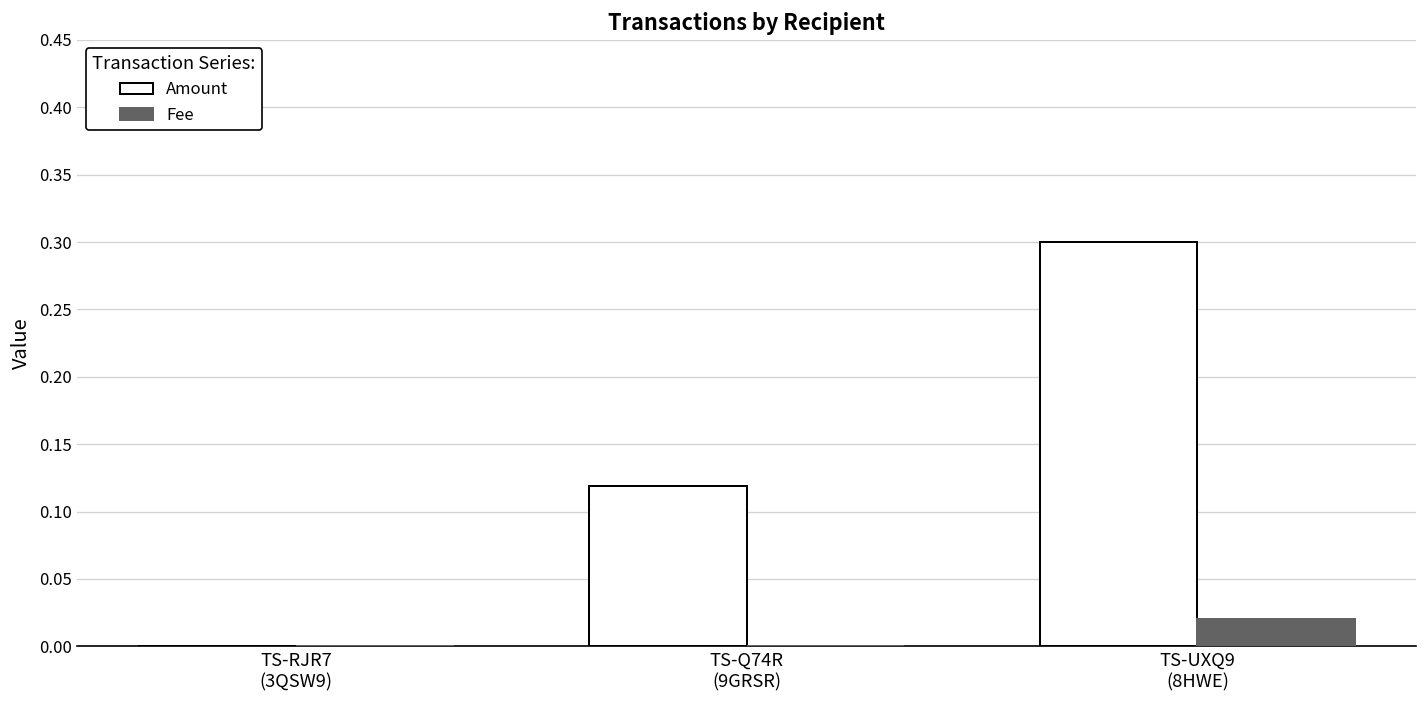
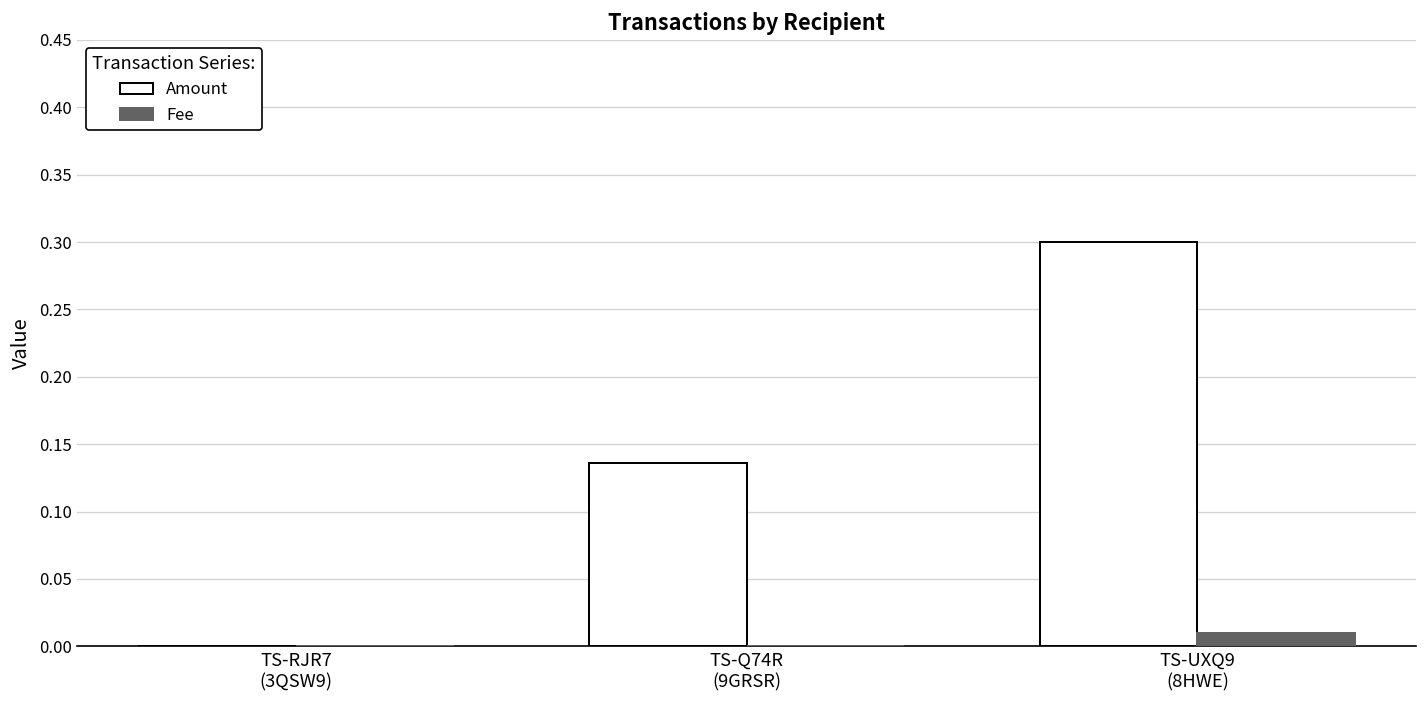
  {
    "Amount": {
      "TS-RJR7 (3QSW9)": 0.000,
-     "TS-Q74R (9GRSR)": 0.119,
+     "TS-Q74R (9GRSR)": 0.136,
      "TS-UXQ9 (8HWE)": 0.300
    },
    "Fee": {
      "TS-RJR7 (3QSW9)": 0.00,
      "TS-Q74R (9GRSR)": 0.00,
-     "TS-UXQ9 (8HWE)": 0.02
+     "TS-UXQ9 (8HWE)": 0.01
    }
  }
